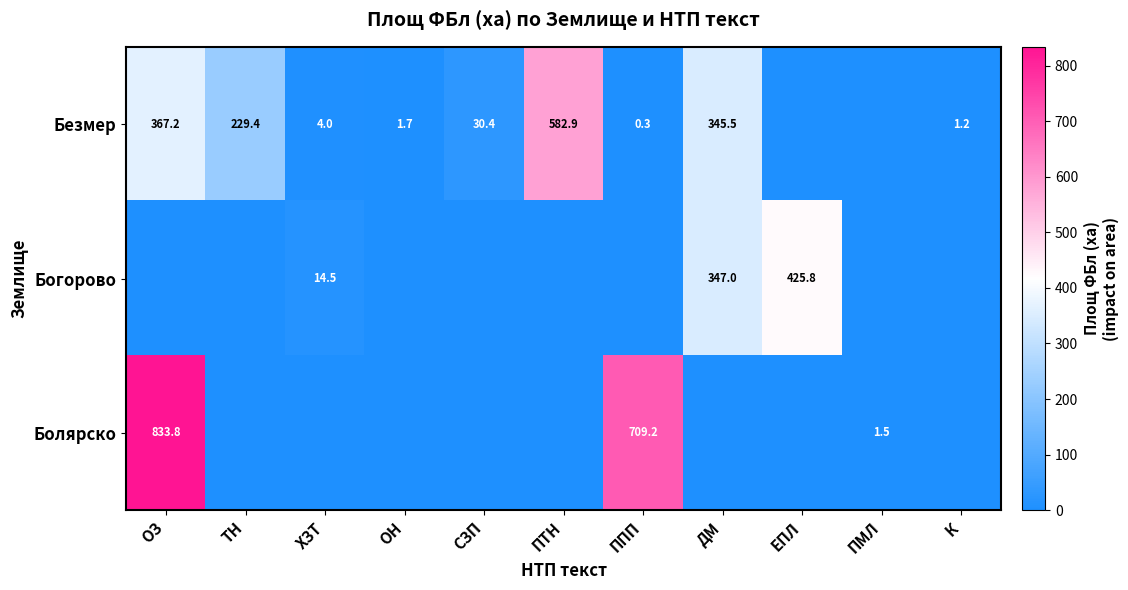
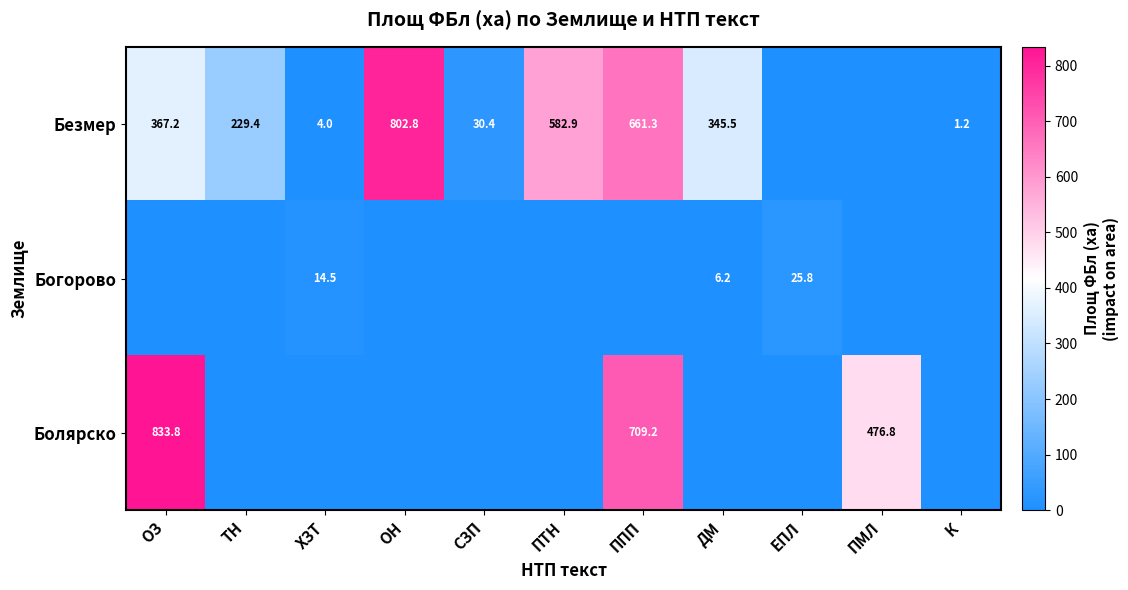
  {
    "Безмер": {
      "ОЗ": 367.2,
      "ТН": 229.4,
      "ХЗТ": 4.0,
-     "ОН": 1.7,
+     "ОН": 802.8,
      "СЗП": 30.4,
      "ПТН": 582.9,
-     "ППП": 0.3,
+     "ППП": 661.3,
      "ДМ": 345.5,
      "К": 1.2
    },
    "Богорово": {
      "ХЗТ": 14.5,
-     "ДМ": 347.0,
-     "ЕПЛ": 425.8
+     "ДМ": 6.2,
+     "ЕПЛ": 25.8
    },
    "Болярско": {
      "ОЗ": 833.8,
      "ППП": 709.2,
-     "ПМЛ": 1.5
+     "ПМЛ": 476.8
    }
  }
